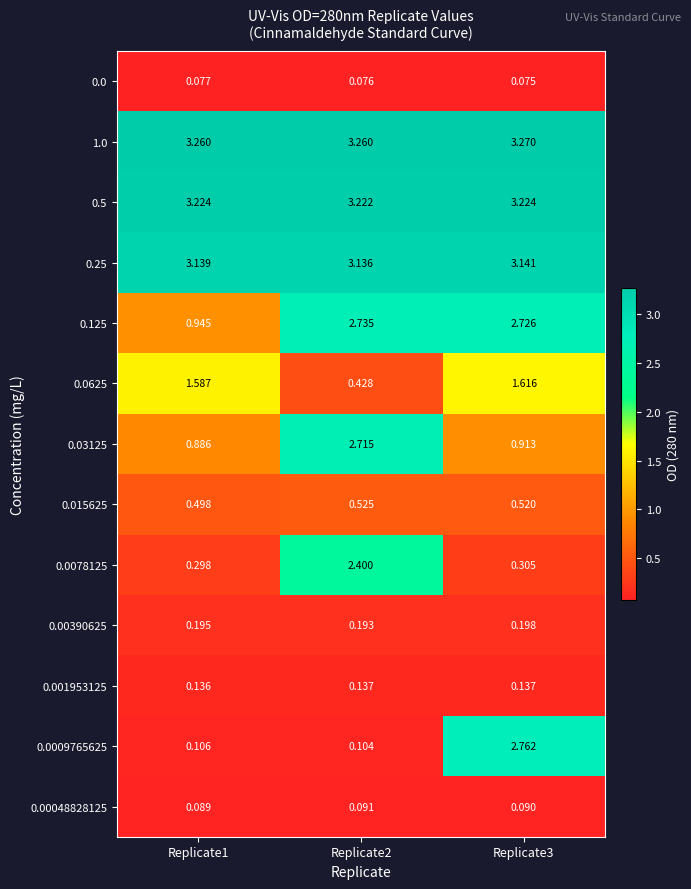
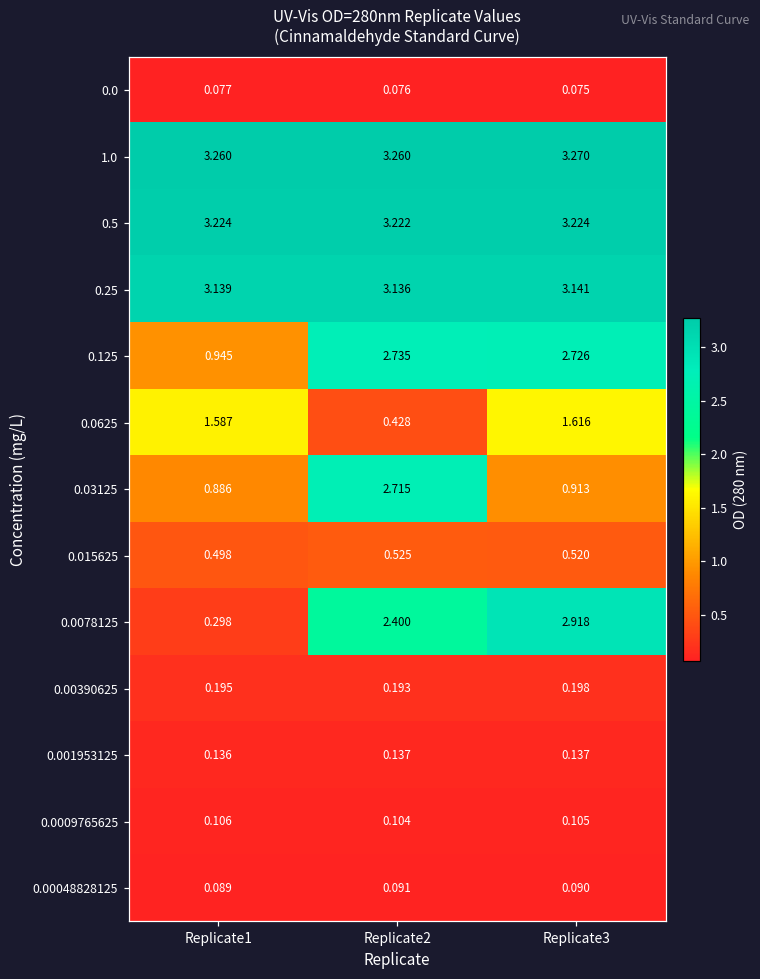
  {
    "0.0": {
      "Replicate1": 0.077,
      "Replicate2": 0.076,
      "Replicate3": 0.075
    },
    "1.0": {
      "Replicate1": 3.260,
      "Replicate2": 3.260,
      "Replicate3": 3.270
    },
    "0.5": {
      "Replicate1": 3.224,
      "Replicate2": 3.222,
      "Replicate3": 3.224
    },
    "0.25": {
      "Replicate1": 3.139,
      "Replicate2": 3.136,
      "Replicate3": 3.141
    },
    "0.125": {
      "Replicate1": 0.945,
      "Replicate2": 2.735,
      "Replicate3": 2.726
    },
    "0.0625": {
      "Replicate1": 1.587,
      "Replicate2": 0.428,
      "Replicate3": 1.616
    },
    "0.03125": {
      "Replicate1": 0.886,
      "Replicate2": 2.715,
      "Replicate3": 0.913
    },
    "0.015625": {
      "Replicate1": 0.498,
      "Replicate2": 0.525,
      "Replicate3": 0.520
    },
    "0.0078125": {
      "Replicate1": 0.298,
      "Replicate2": 2.400,
-     "Replicate3": 0.305
+     "Replicate3": 2.918
    },
    "0.00390625": {
      "Replicate1": 0.195,
      "Replicate2": 0.193,
      "Replicate3": 0.198
    },
    "0.001953125": {
      "Replicate1": 0.136,
      "Replicate2": 0.137,
      "Replicate3": 0.137
    },
    "0.0009765625": {
      "Replicate1": 0.106,
      "Replicate2": 0.104,
-     "Replicate3": 2.762
+     "Replicate3": 0.105
    },
    "0.00048828125": {
      "Replicate1": 0.089,
      "Replicate2": 0.091,
      "Replicate3": 0.090
    }
  }
